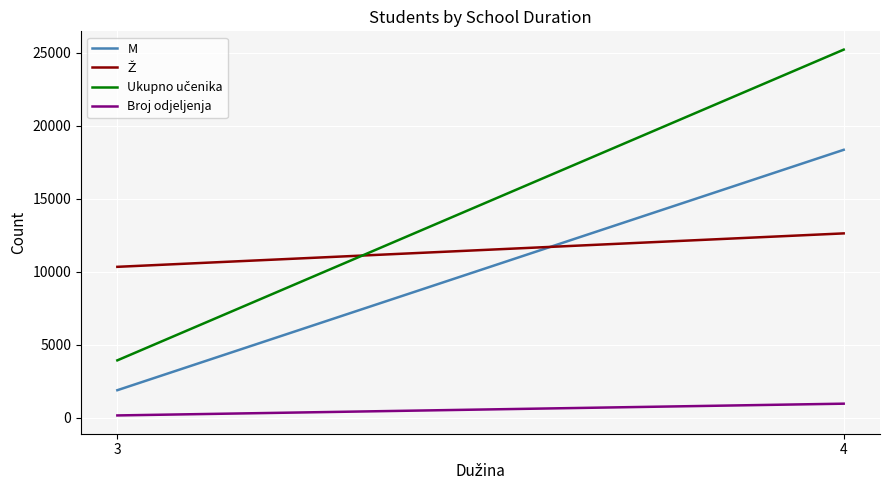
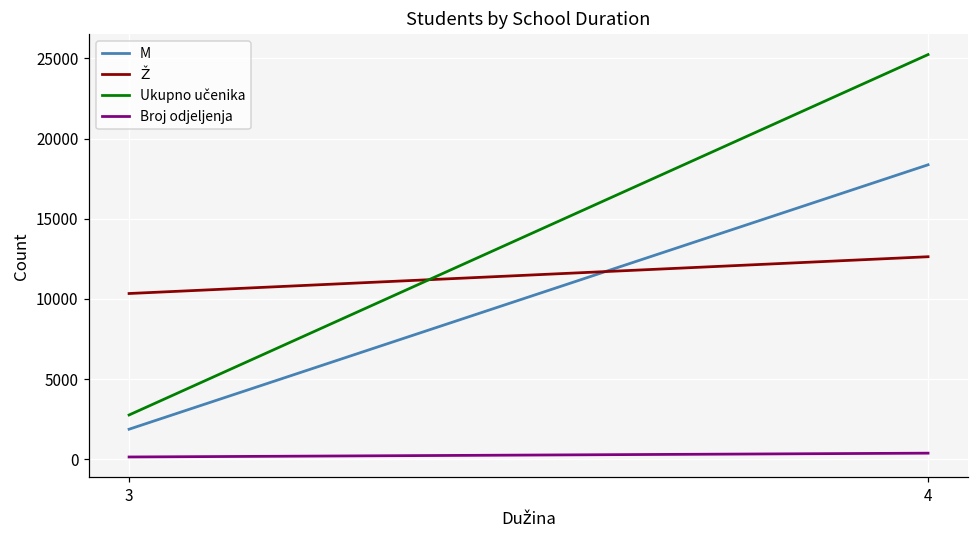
  {
    "M": {
      "3": 1900,
      "4": 18400
    },
    "Ž": {
      "3": 10300,
      "4": 12600
    },
    "Ukupno učenika": {
-     "3": 3900,
+     "3": 2800,
      "4": 25200
    },
    "Broj odjeljenja": {
      "3": 100,
-     "4": 1000
+     "4": 400
    }
  }
